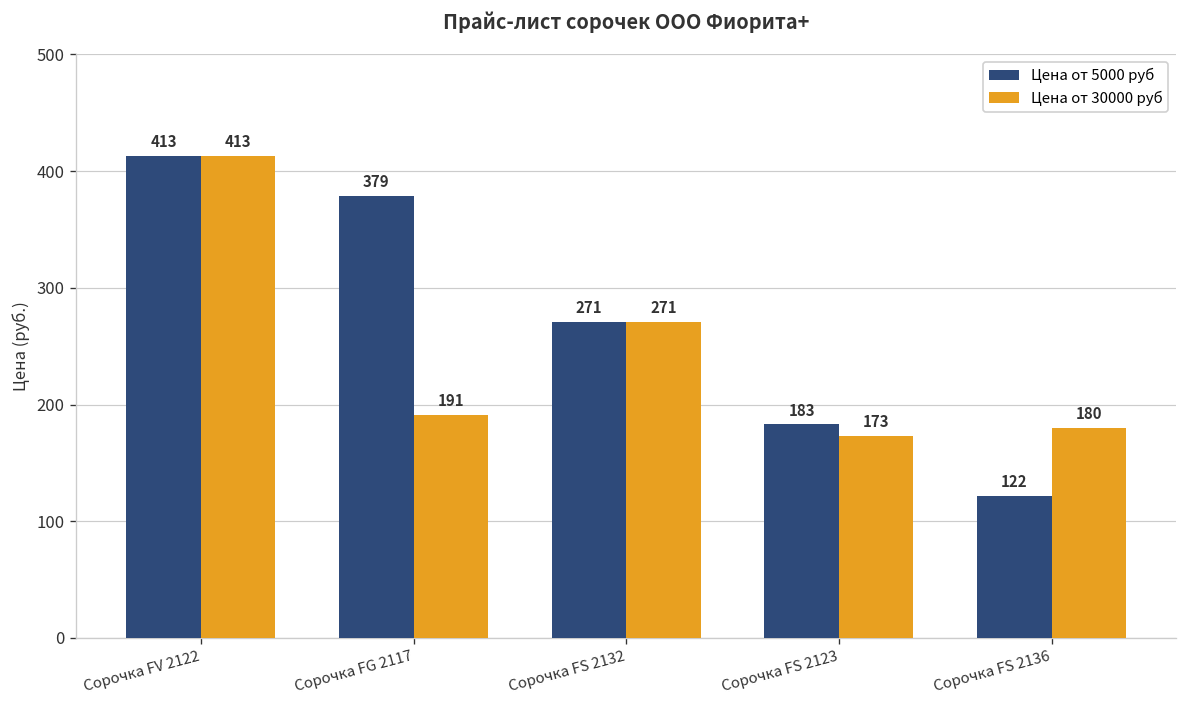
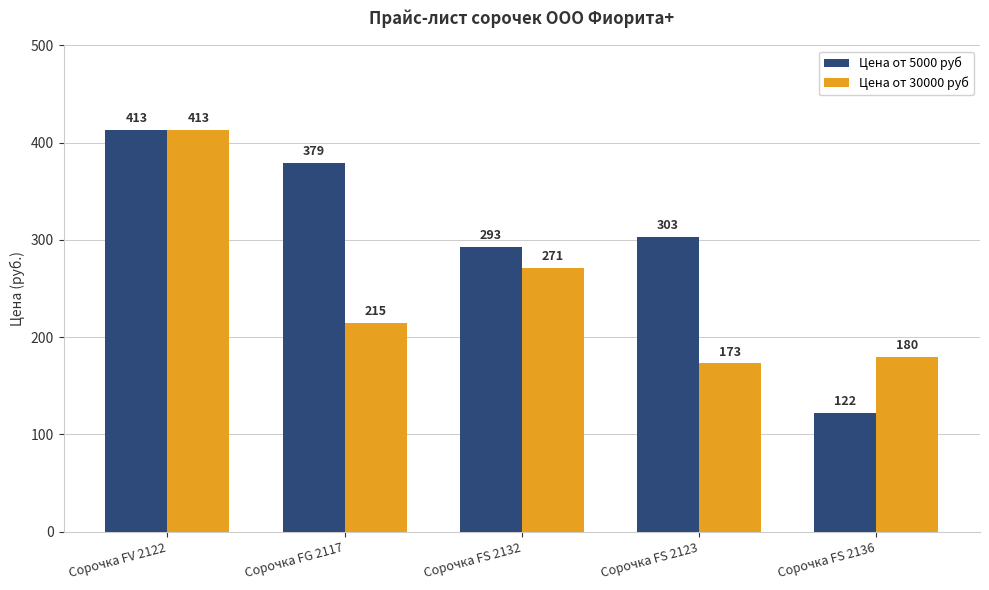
  {
    "Цена от 5000 руб": {
      "Сорочка FV 2122": 413,
      "Сорочка FG 2117": 379,
-     "Сорочка FS 2132": 271,
-     "Сорочка FS 2123": 183,
+     "Сорочка FS 2132": 293,
+     "Сорочка FS 2123": 303,
      "Сорочка FS 2136": 122
    },
    "Цена от 30000 руб": {
      "Сорочка FV 2122": 413,
-     "Сорочка FG 2117": 191,
+     "Сорочка FG 2117": 215,
      "Сорочка FS 2132": 271,
      "Сорочка FS 2123": 173,
      "Сорочка FS 2136": 180
    }
  }
